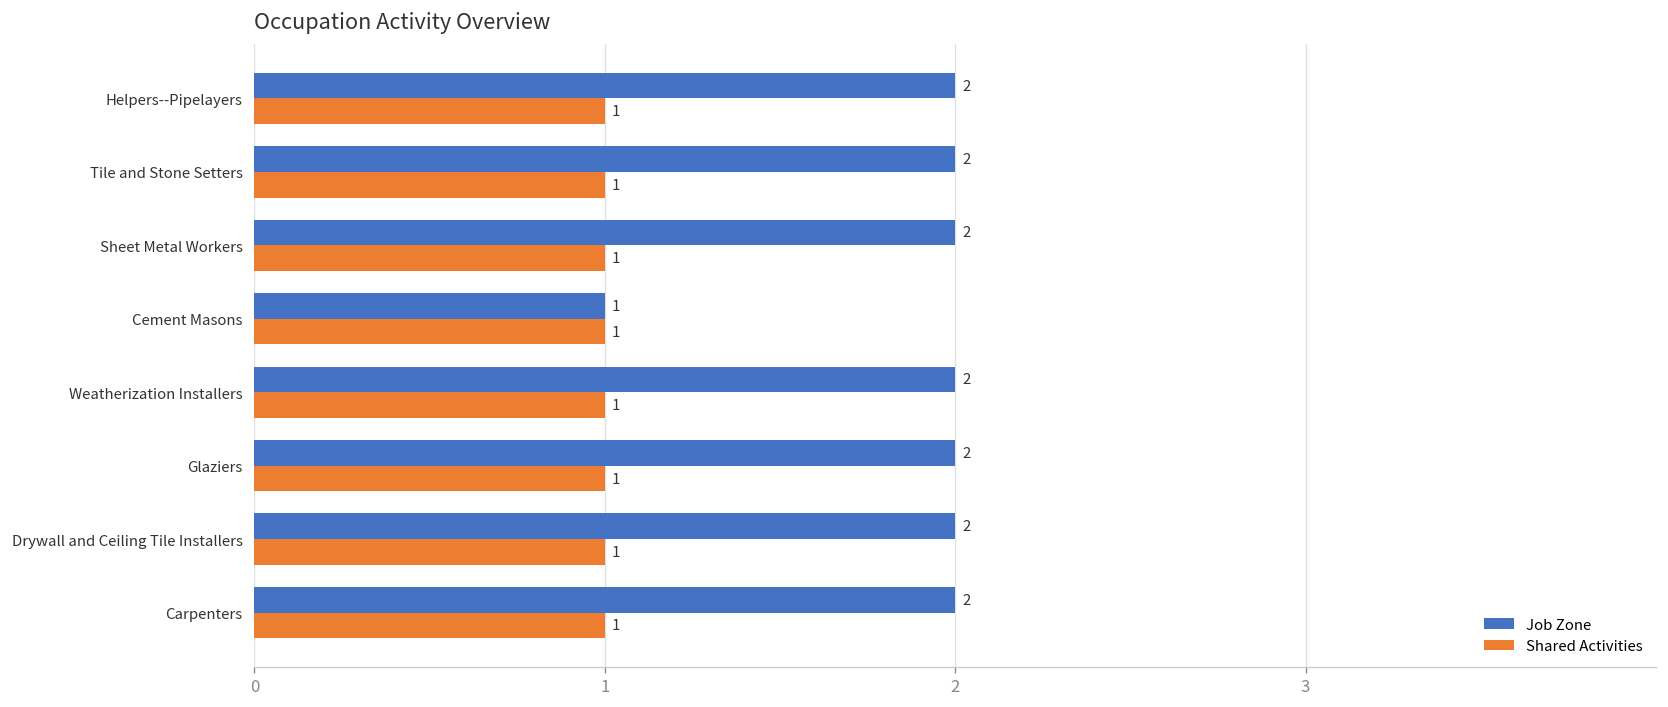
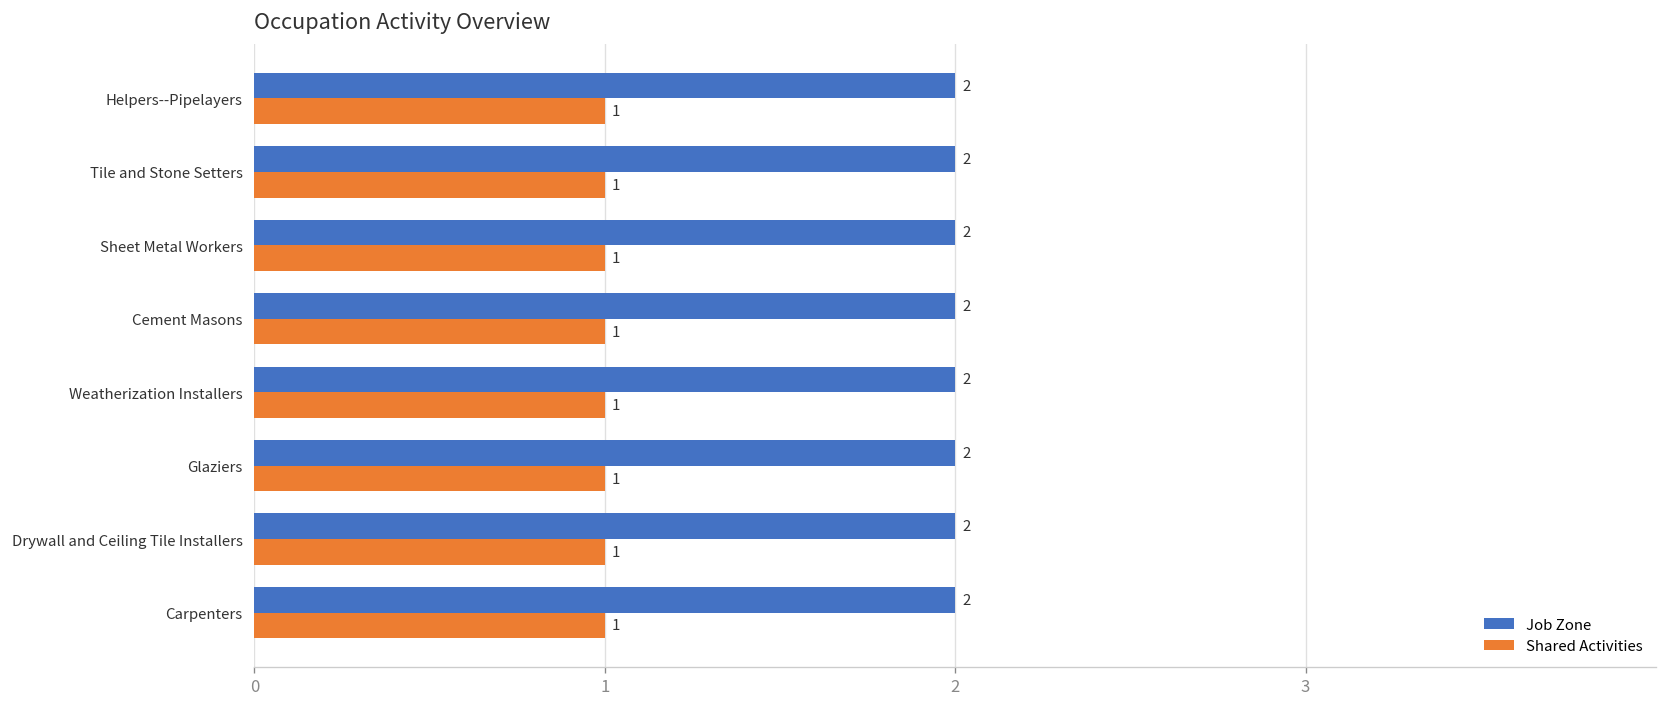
  {
    "Job Zone": {
      "Helpers--Pipelayers": 2,
      "Tile and Stone Setters": 2,
      "Sheet Metal Workers": 2,
-     "Cement Masons": 1,
+     "Cement Masons": 2,
      "Weatherization Installers": 2,
      "Glaziers": 2,
      "Drywall and Ceiling Tile Installers": 2,
      "Carpenters": 2
    },
    "Shared Activities": {
      "Helpers--Pipelayers": 1,
      "Tile and Stone Setters": 1,
      "Sheet Metal Workers": 1,
      "Cement Masons": 1,
      "Weatherization Installers": 1,
      "Glaziers": 1,
      "Drywall and Ceiling Tile Installers": 1,
      "Carpenters": 1
    }
  }
